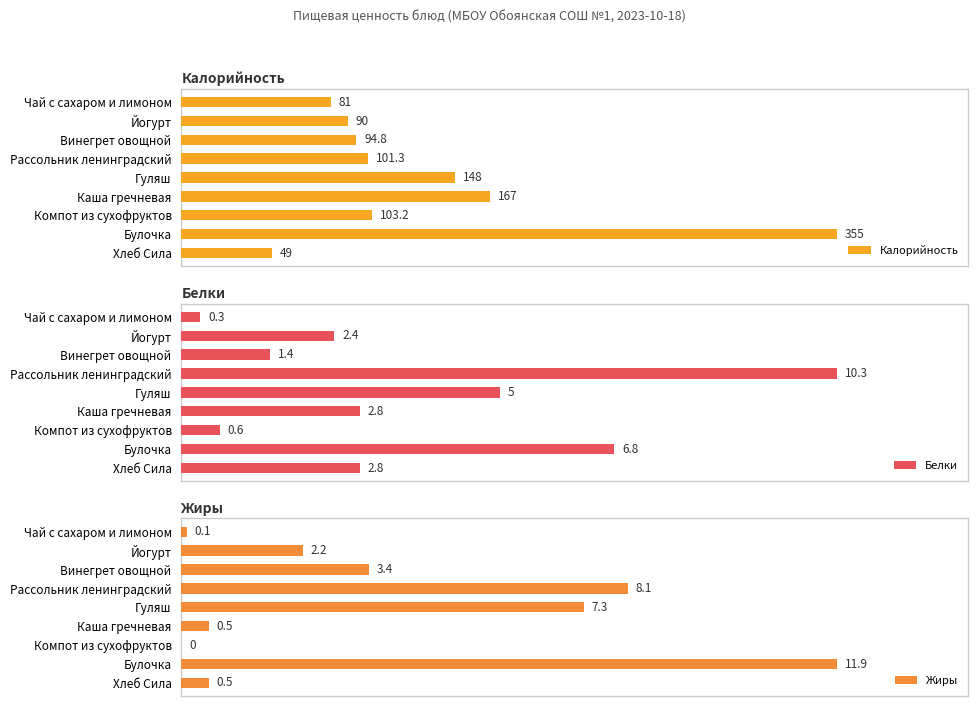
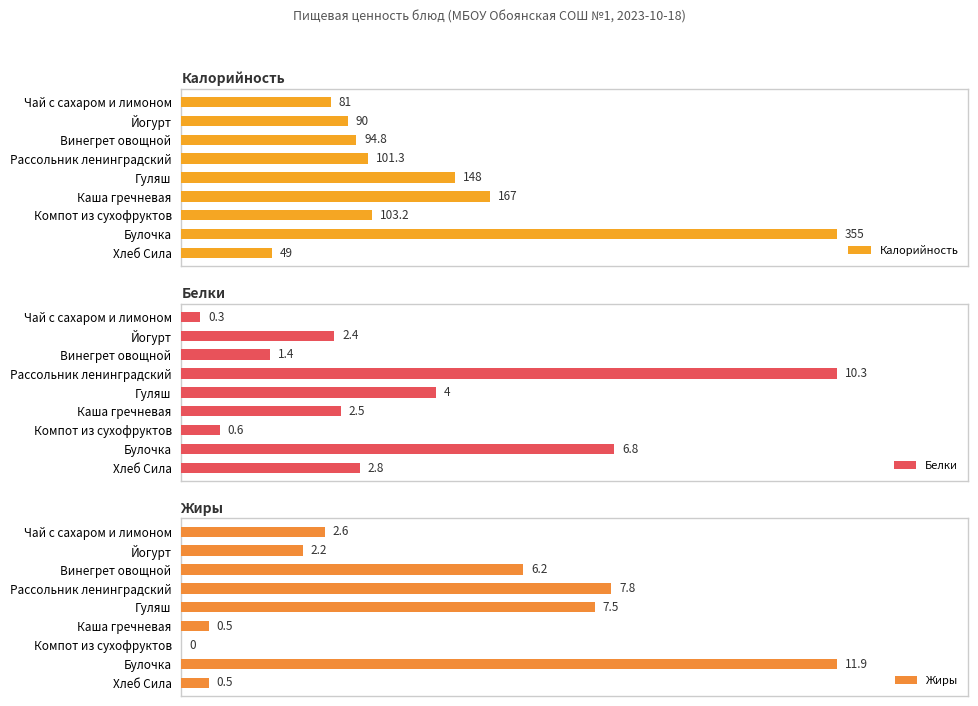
  {
    "Калорийность": {
      "Чай с сахаром и лимоном": 81,
      "Йогурт": 90,
      "Винегрет овощной": 94.8,
      "Рассольник ленинградский": 101.3,
      "Гуляш": 148,
      "Каша гречневая": 167,
      "Компот из сухофруктов": 103.2,
      "Булочка": 355,
      "Хлеб Сила": 49
    },
    "Белки": {
      "Чай с сахаром и лимоном": 0.3,
      "Йогурт": 2.4,
      "Винегрет овощной": 1.4,
      "Рассольник ленинградский": 10.3,
-     "Гуляш": 5,
-     "Каша гречневая": 2.8,
+     "Гуляш": 4,
+     "Каша гречневая": 2.5,
      "Компот из сухофруктов": 0.6,
      "Булочка": 6.8,
      "Хлеб Сила": 2.8
    },
    "Жиры": {
-     "Чай с сахаром и лимоном": 0.1,
+     "Чай с сахаром и лимоном": 2.6,
      "Йогурт": 2.2,
-     "Винегрет овощной": 3.4,
-     "Рассольник ленинградский": 8.1,
-     "Гуляш": 7.3,
+     "Винегрет овощной": 6.2,
+     "Рассольник ленинградский": 7.8,
+     "Гуляш": 7.5,
      "Каша гречневая": 0.5,
      "Компот из сухофруктов": 0,
      "Булочка": 11.9,
      "Хлеб Сила": 0.5
    }
  }
